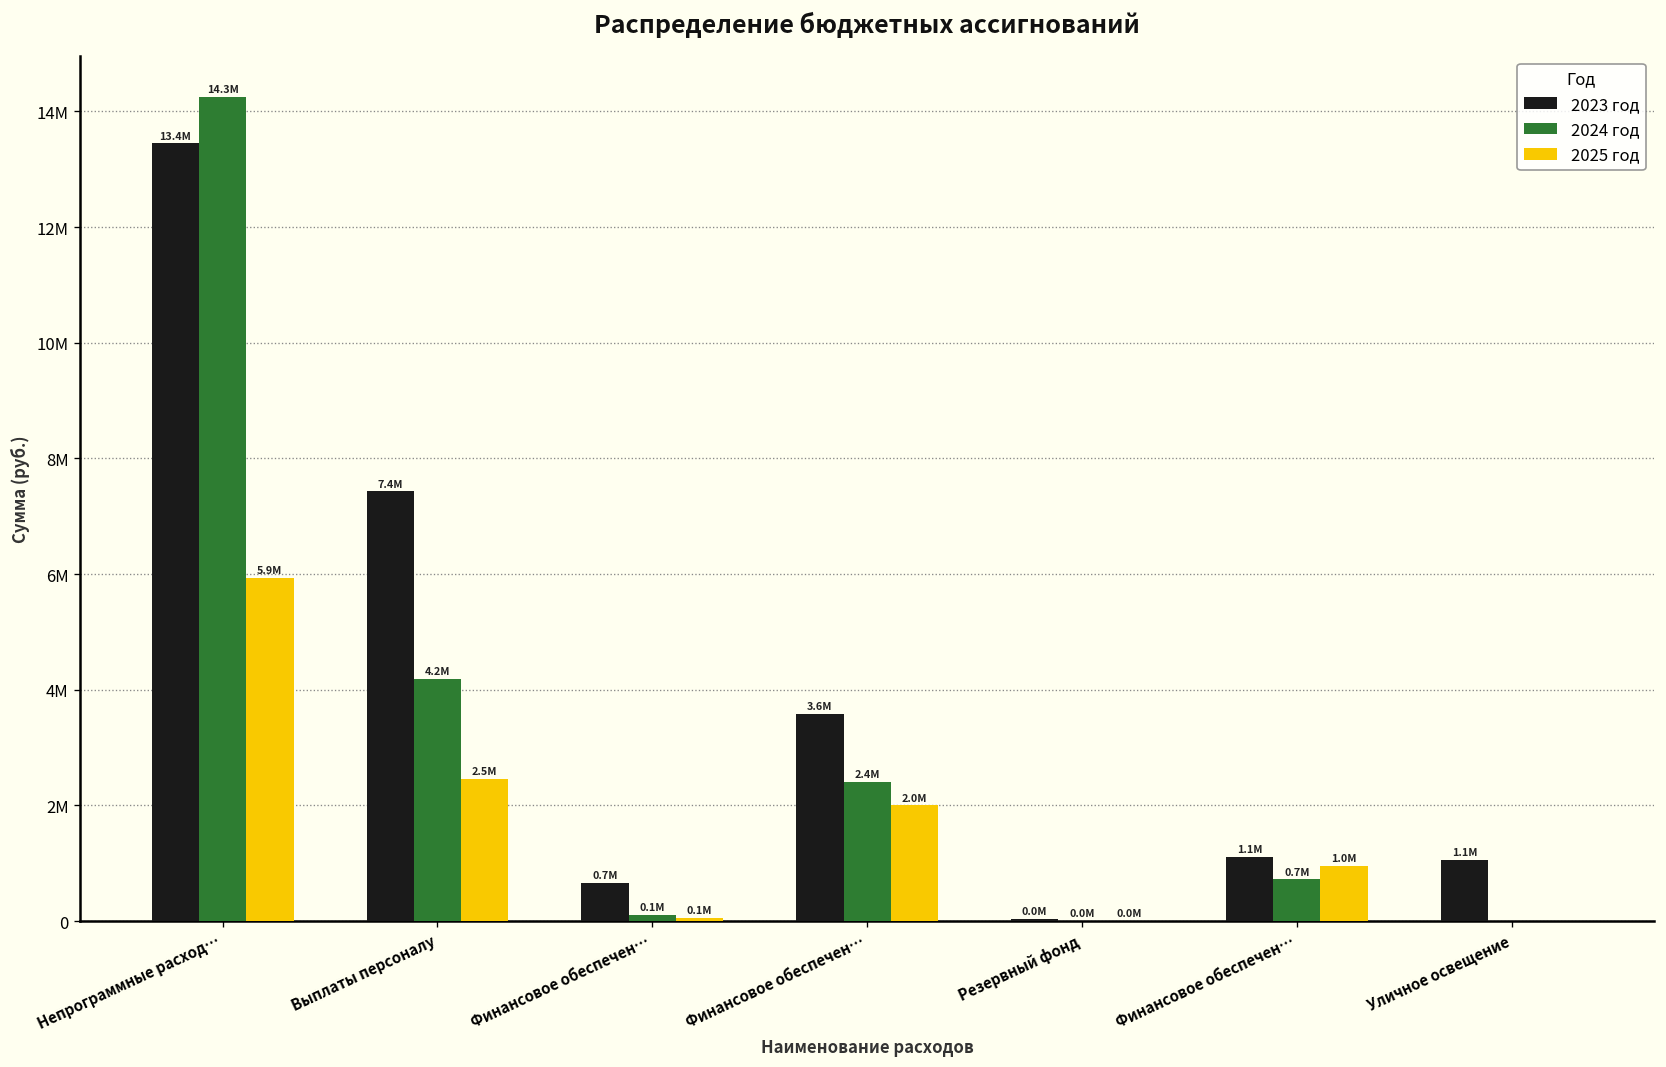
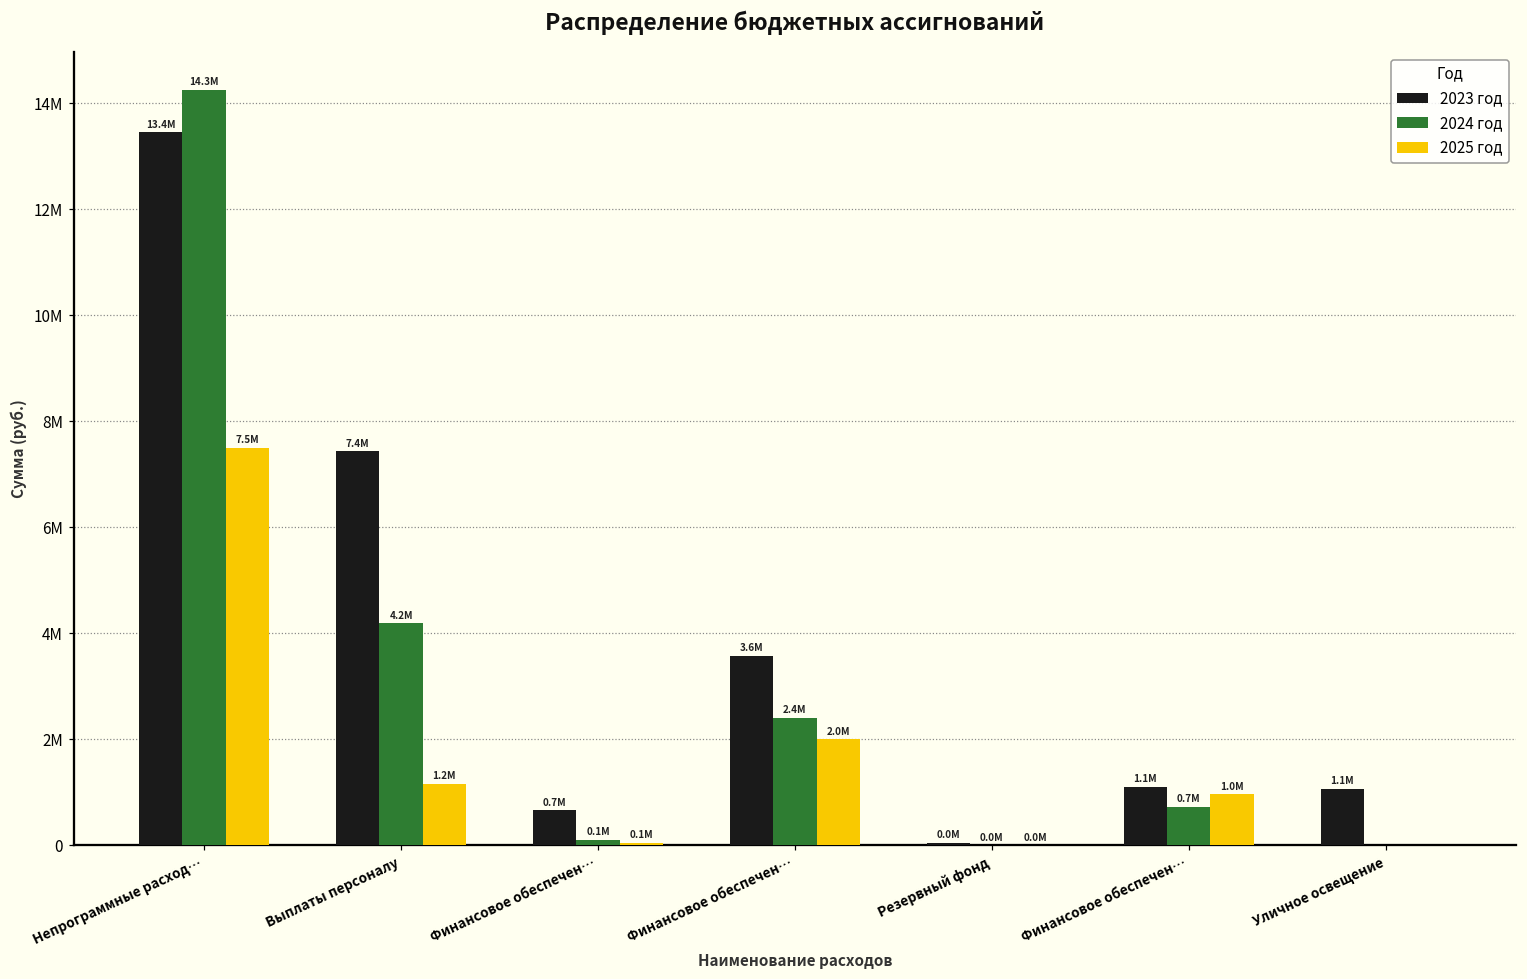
  {
    "2023 год": {
      "Непрограммные расход…": "13.4M",
      "Выплаты персоналу": "7.4M",
      "Уличное освещение": "1.1M"
    },
    "2024 год": {
      "Непрограммные расход…": "14.3M",
      "Выплаты персоналу": "4.2M"
    },
    "2025 год": {
-     "Непрограммные расход…": "5.9M",
-     "Выплаты персоналу": "2.5M"
+     "Непрограммные расход…": "7.5M",
+     "Выплаты персоналу": "1.2M"
    }
  }
